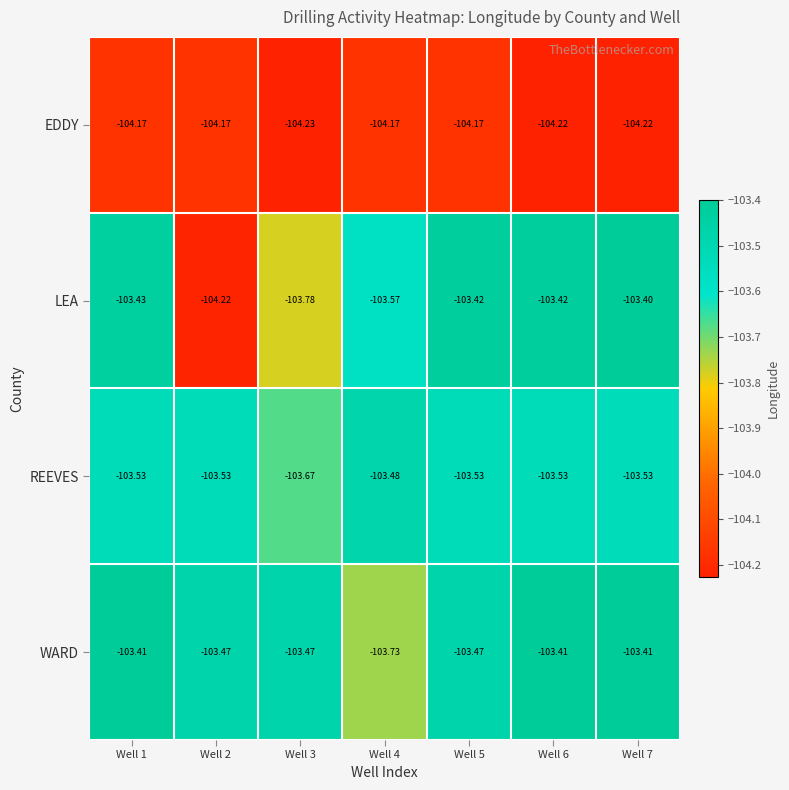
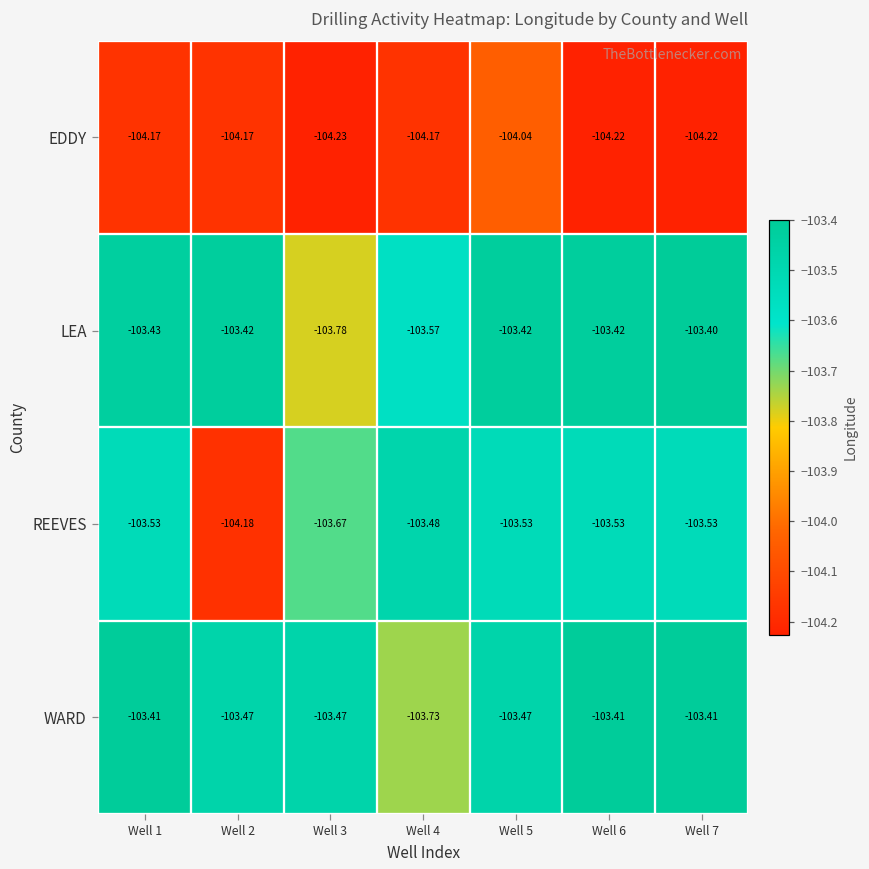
  {
    "EDDY": {
      "Well 1": -104.17,
      "Well 2": -104.17,
      "Well 3": -104.23,
      "Well 4": -104.17,
-     "Well 5": -104.17,
+     "Well 5": -104.04,
      "Well 6": -104.22
    },
    "LEA": {
      "Well 1": -103.43,
-     "Well 2": -104.22,
+     "Well 2": -103.42,
      "Well 3": -103.78,
      "Well 4": -103.57,
      "Well 5": -103.42,
      "Well 6": -103.42,
      "Well 7": -103.40
    },
    "REEVES": {
      "Well 1": -103.53,
-     "Well 2": -103.53,
+     "Well 2": -104.18,
      "Well 3": -103.67,
      "Well 4": -103.48,
      "Well 5": -103.53,
      "Well 6": -103.53,
      "Well 7": -103.53
    },
    "WARD": {
      "Well 1": -103.41,
      "Well 2": -103.47,
      "Well 3": -103.47,
      "Well 4": -103.73,
      "Well 5": -103.47,
      "Well 6": -103.41,
      "Well 7": -103.41
    }
  }
